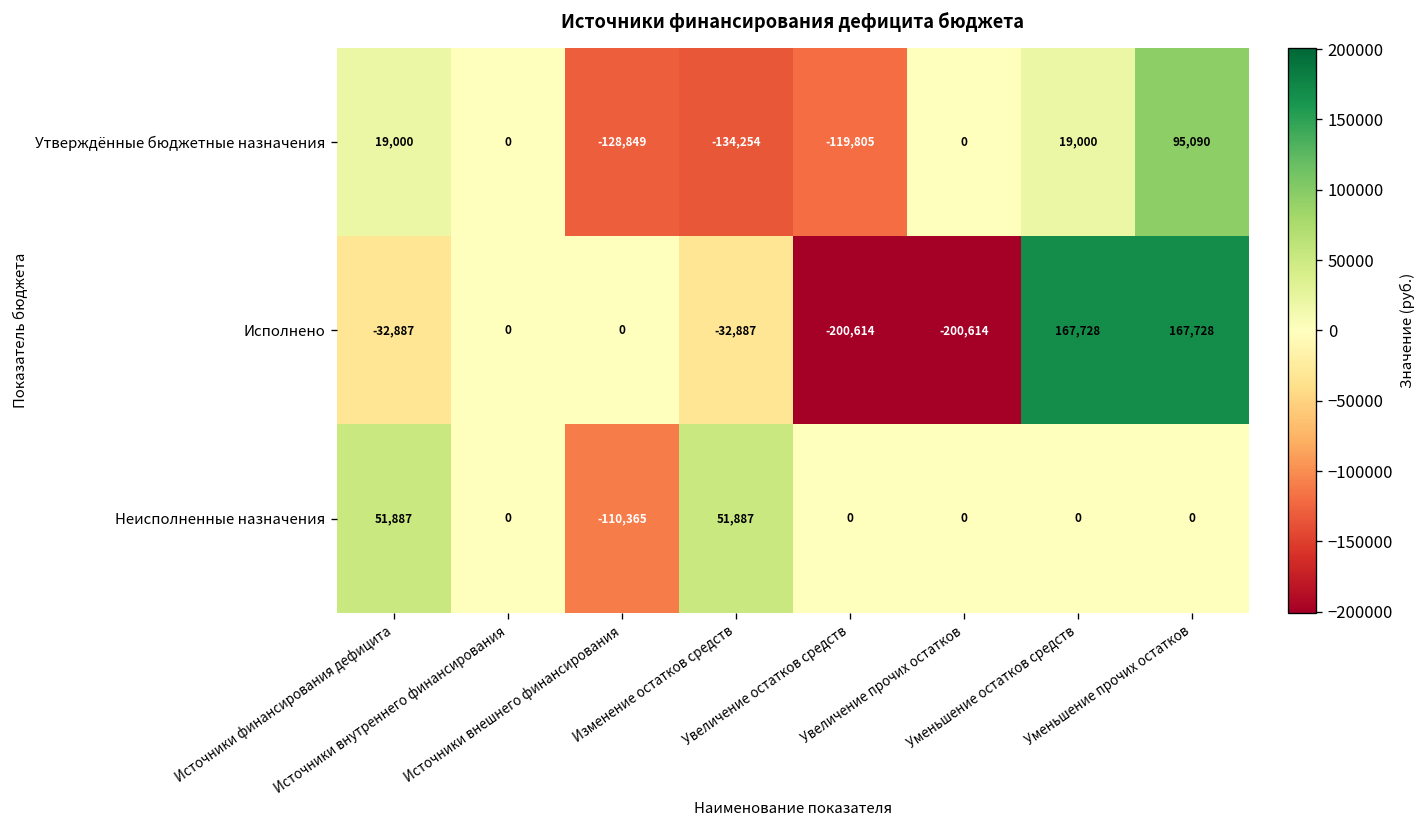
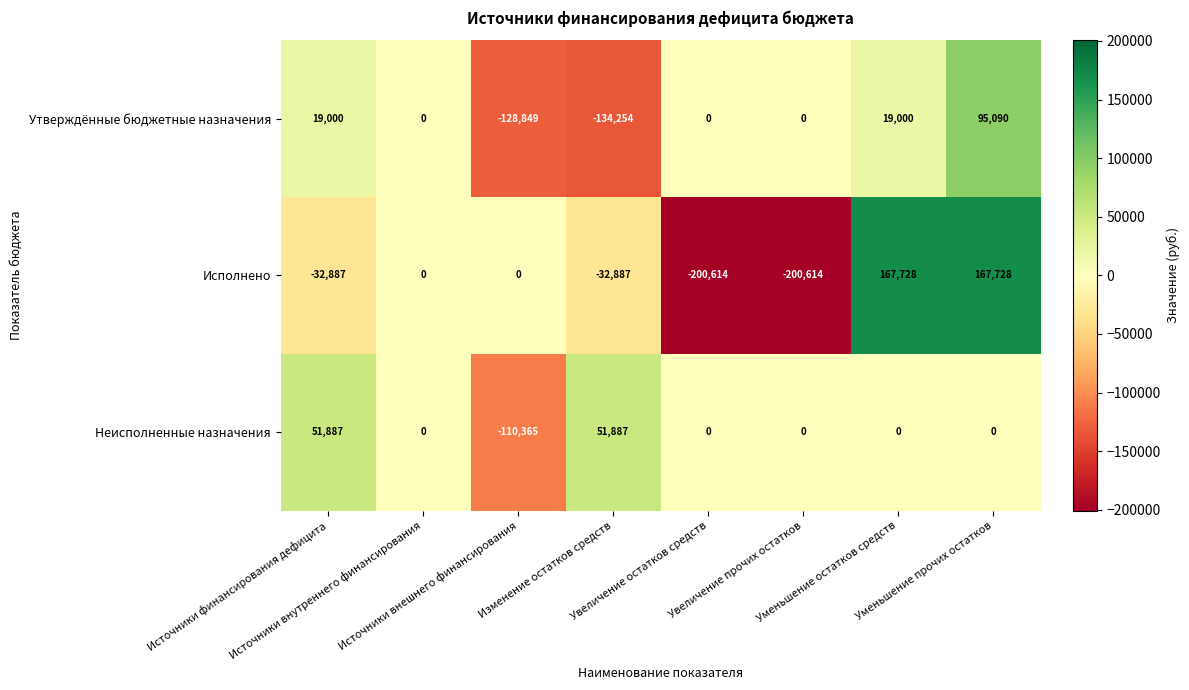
  {
    "Утверждённые бюджетные назначения": {
      "Источники финансирования дефицита": "19,000",
      "Источники внутреннего финансирования": "0",
      "Источники внешнего финансирования": "-128,849",
      "Изменение остатков средств": "-134,254",
-     "Увеличение остатков средств": "-119,805",
+     "Увеличение остатков средств": "0",
      "Увеличение прочих остатков": "0",
      "Уменьшение остатков средств": "19,000",
      "Уменьшение прочих остатков": "95,090"
    },
    "Исполнено": {
      "Источники финансирования дефицита": "-32,887",
      "Источники внутреннего финансирования": "0",
      "Источники внешнего финансирования": "0",
      "Изменение остатков средств": "-32,887",
      "Увеличение остатков средств": "-200,614",
      "Увеличение прочих остатков": "-200,614",
      "Уменьшение остатков средств": "167,728",
      "Уменьшение прочих остатков": "167,728"
    },
    "Неисполненные назначения": {
      "Источники финансирования дефицита": "51,887",
      "Источники внутреннего финансирования": "0",
      "Источники внешнего финансирования": "-110,365",
      "Изменение остатков средств": "51,887",
      "Увеличение остатков средств": "0",
      "Увеличение прочих остатков": "0",
      "Уменьшение остатков средств": "0",
      "Уменьшение прочих остатков": "0"
    }
  }
